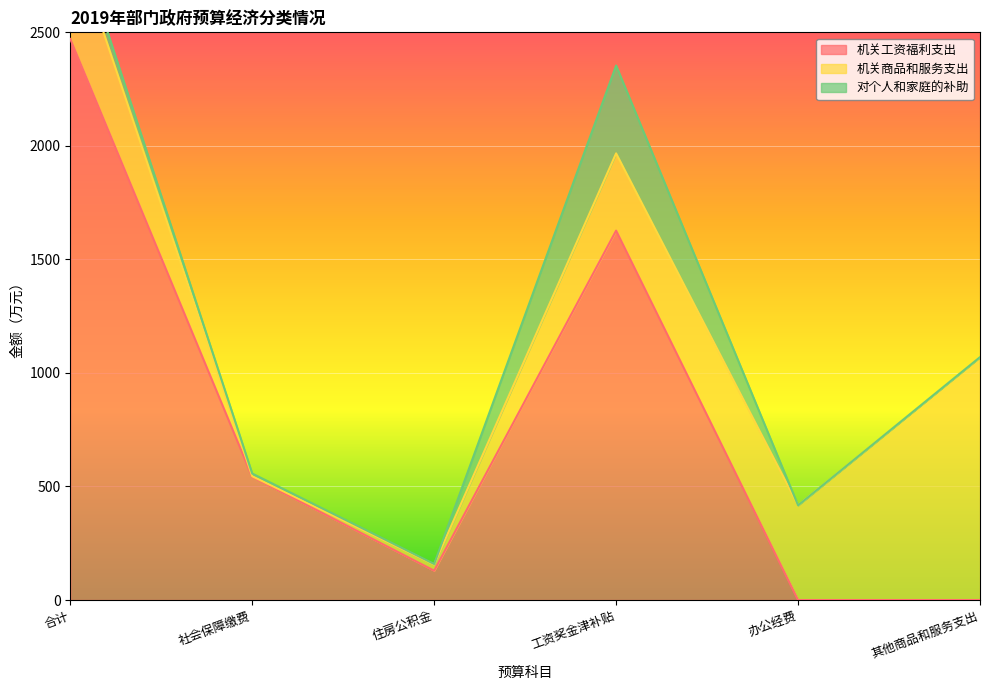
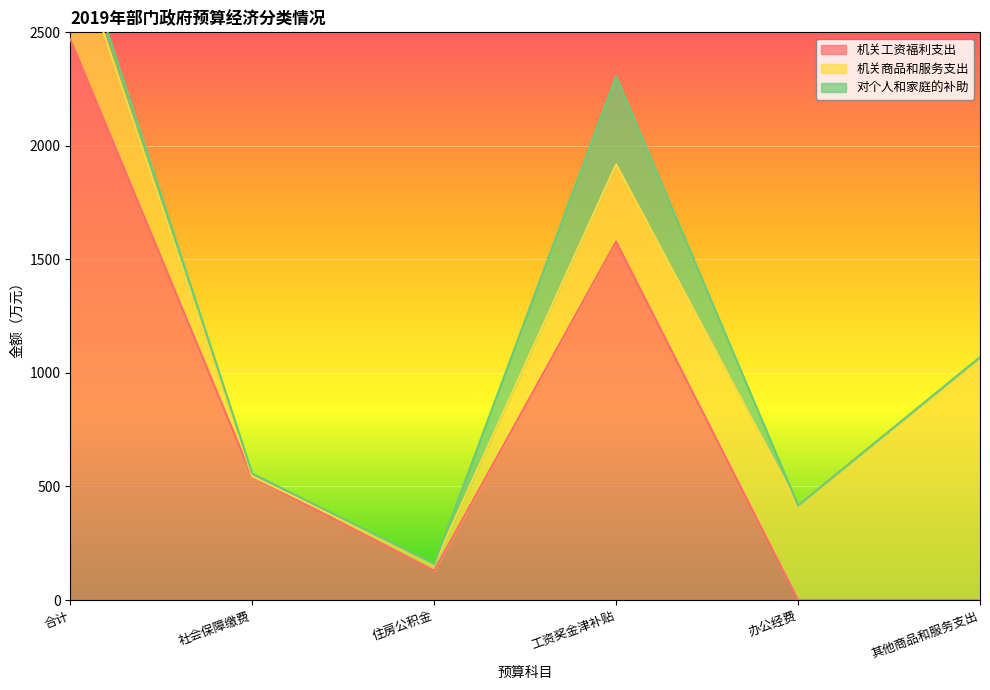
  {
    "机关工资福利支出": {
      "合计": 2470,
      "住房公积金": 130,
-     "工资奖金津补贴": 1630,
+     "工资奖金津补贴": 1580,
      "办公经费": 0,
      "其他商品和服务支出": 0
    },
    "机关商品和服务支出": {
      "工资奖金津补贴": 340
    },
    "对个人和家庭的补助": {
      "社会保障缴费": 10,
      "工资奖金津补贴": 390
    }
  }
